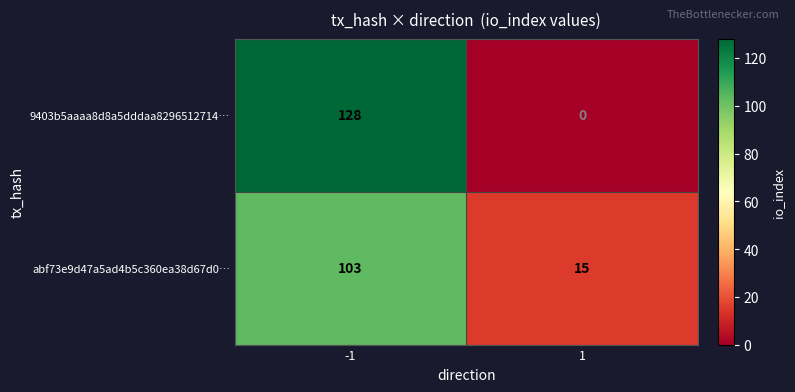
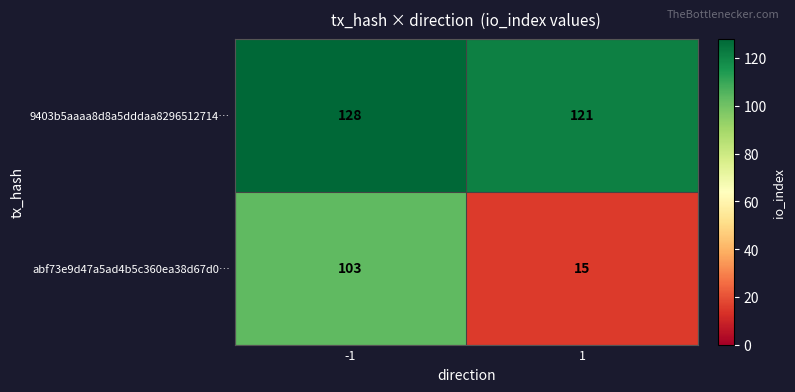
  {
    "9403b5aaaa8d8a5dddaa8296512714…": {
      "-1": 128,
-     "1": 0
+     "1": 121
    },
    "abf73e9d47a5ad4b5c360ea38d67d0…": {
      "-1": 103,
      "1": 15
    }
  }
